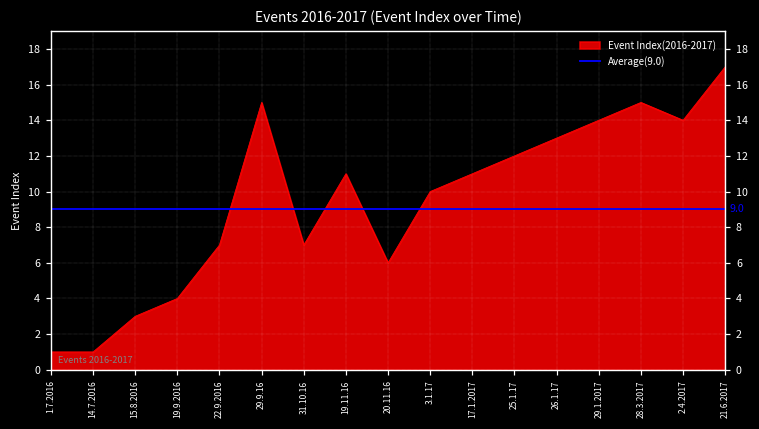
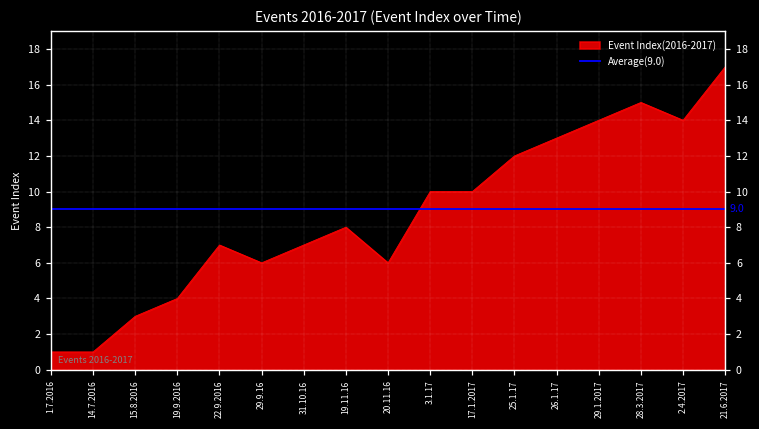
  {
    "1.7.2016": 1,
    "15.8.2016": 3,
    "19.9.2016": 4,
    "22.9.2016": 7,
-   "29.9.16": 15,
+   "29.9.16": 6,
    "31.10.16": 7,
-   "19.11.16": 11,
+   "19.11.16": 8,
    "20.11.16": 6,
    "3.1.17": 10,
-   "17.1.2017": 11,
+   "17.1.2017": 10,
    "25.1.17": 12,
    "26.1.17": 13,
    "29.1.2017": 14,
    "28.3.2017": 15,
    "2.4.2017": 14,
    "21.6.2017": 17
  }
